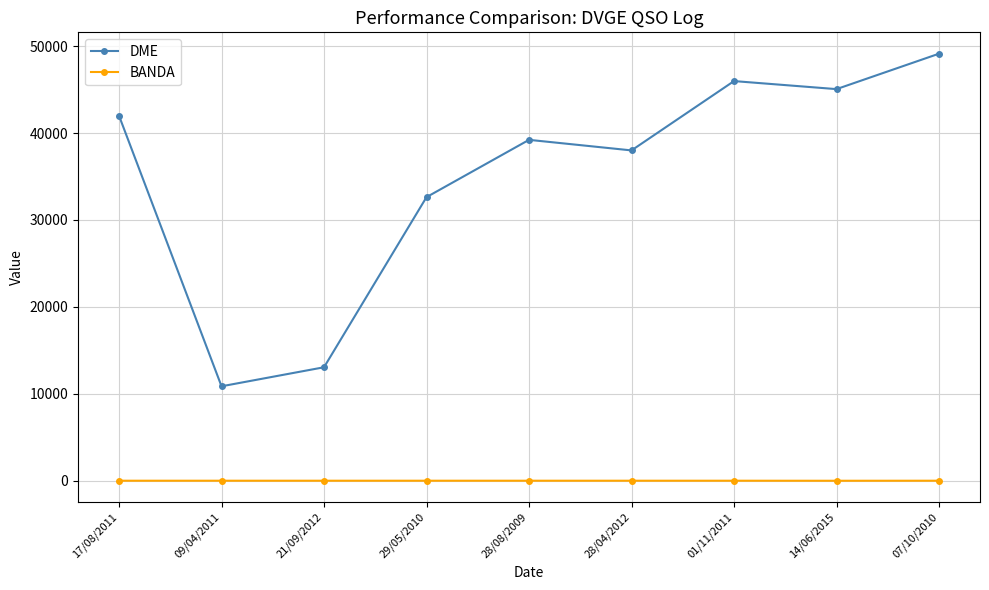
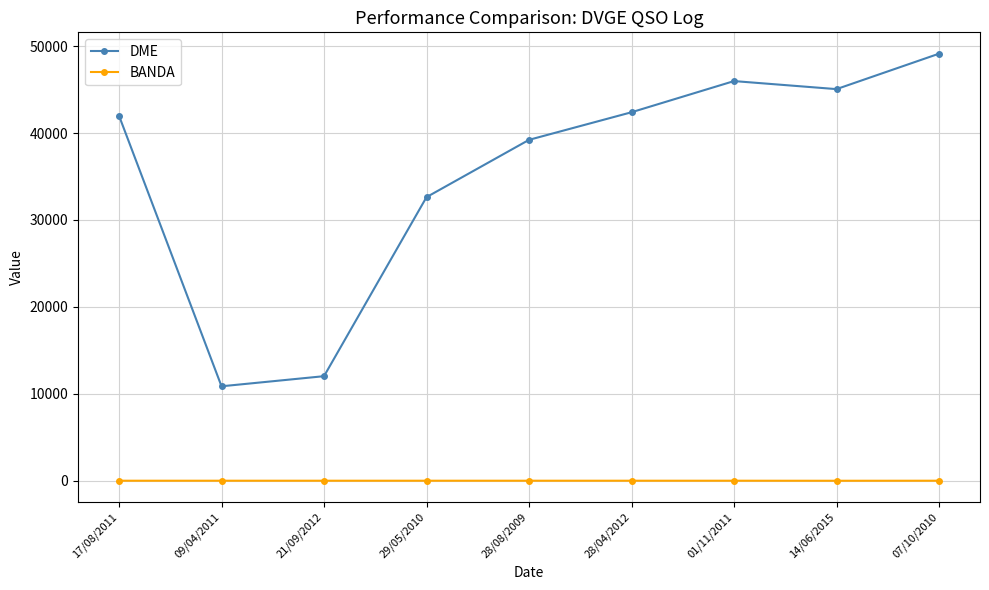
  {
    "DME": {
      "17/08/2011": 42000,
      "09/04/2011": 11000,
-     "21/09/2012": 13000,
+     "21/09/2012": 12000,
      "29/05/2010": 33000,
      "28/08/2009": 39000,
-     "28/04/2012": 38000,
+     "28/04/2012": 42000,
      "01/11/2011": 46000,
      "14/06/2015": 45000,
      "07/10/2010": 49000
    },
    "BANDA": {
      "17/08/2011": 0,
      "09/04/2011": 0,
      "21/09/2012": 0,
      "29/05/2010": 0,
      "28/08/2009": 0,
      "28/04/2012": 0,
      "01/11/2011": 0,
      "14/06/2015": 0,
      "07/10/2010": 0
    }
  }
